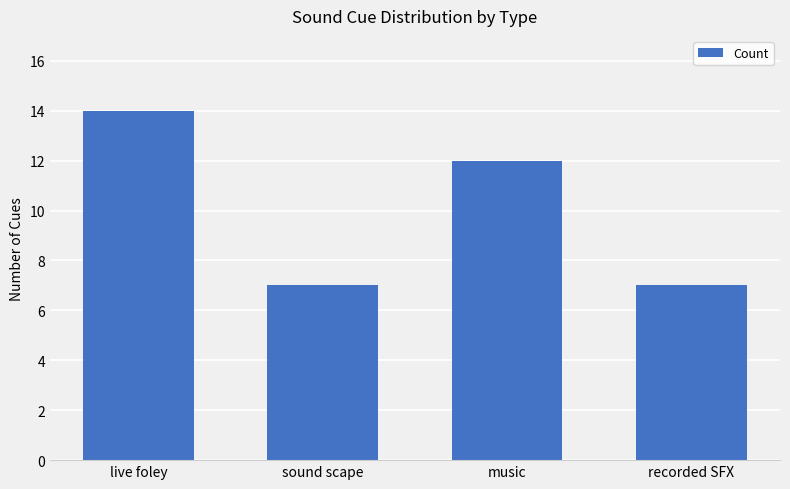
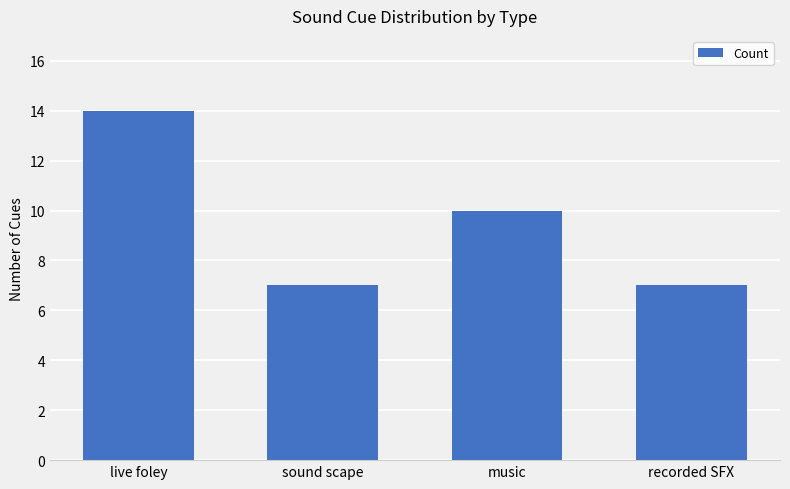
  {
    "live foley": 14,
    "sound scape": 7,
-   "music": 12,
+   "music": 10,
    "recorded SFX": 7
  }
